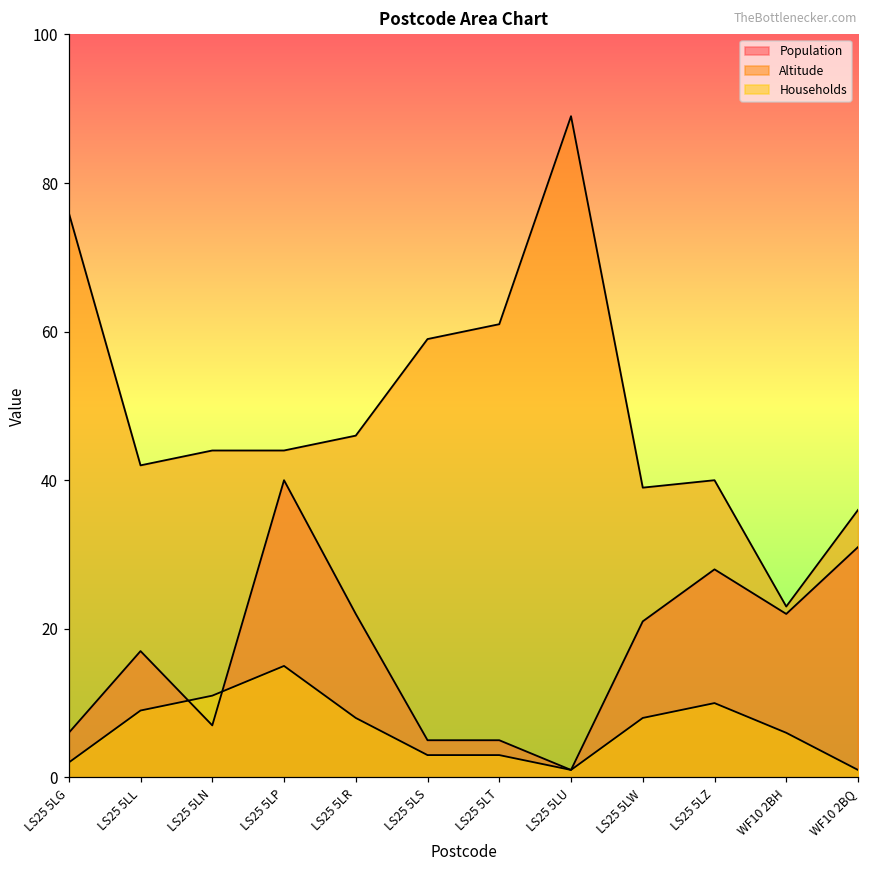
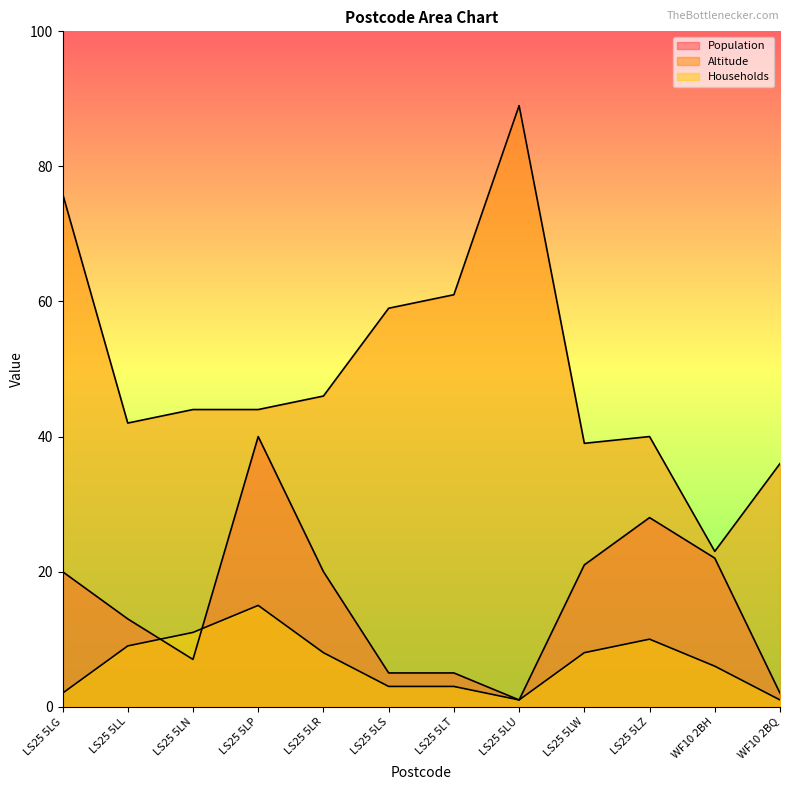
  {
    "Population": {
-     "LS25 5LG": 6,
-     "LS25 5LL": 17,
+     "LS25 5LG": 20,
+     "LS25 5LL": 13,
      "LS25 5LN": 7,
      "LS25 5LP": 40,
-     "LS25 5LR": 22,
+     "LS25 5LR": 20,
      "LS25 5LS": 5,
      "LS25 5LT": 5,
      "LS25 5LW": 21,
      "LS25 5LZ": 28,
      "WF10 2BH": 22,
-     "WF10 2BQ": 31
+     "WF10 2BQ": 2
    }
  }
